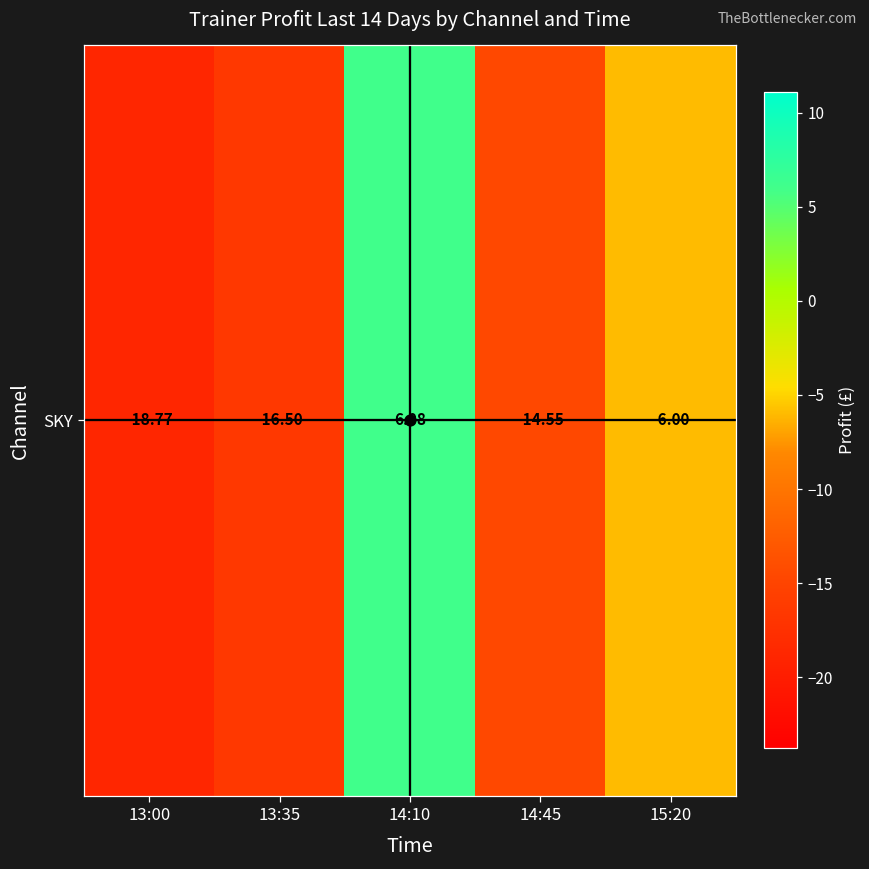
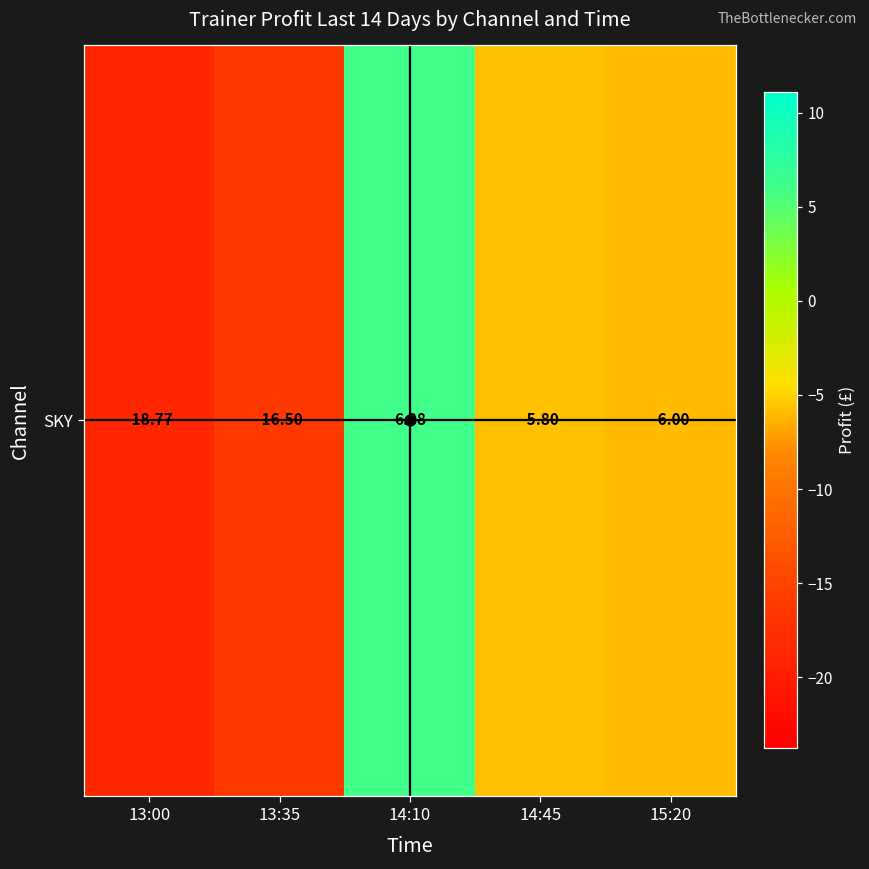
  {
    "SKY": {
      "13:00": -18.77,
      "13:35": -16.50,
-     "14:45": -14.55,
+     "14:45": -5.80,
      "15:20": -6.00
    }
  }
